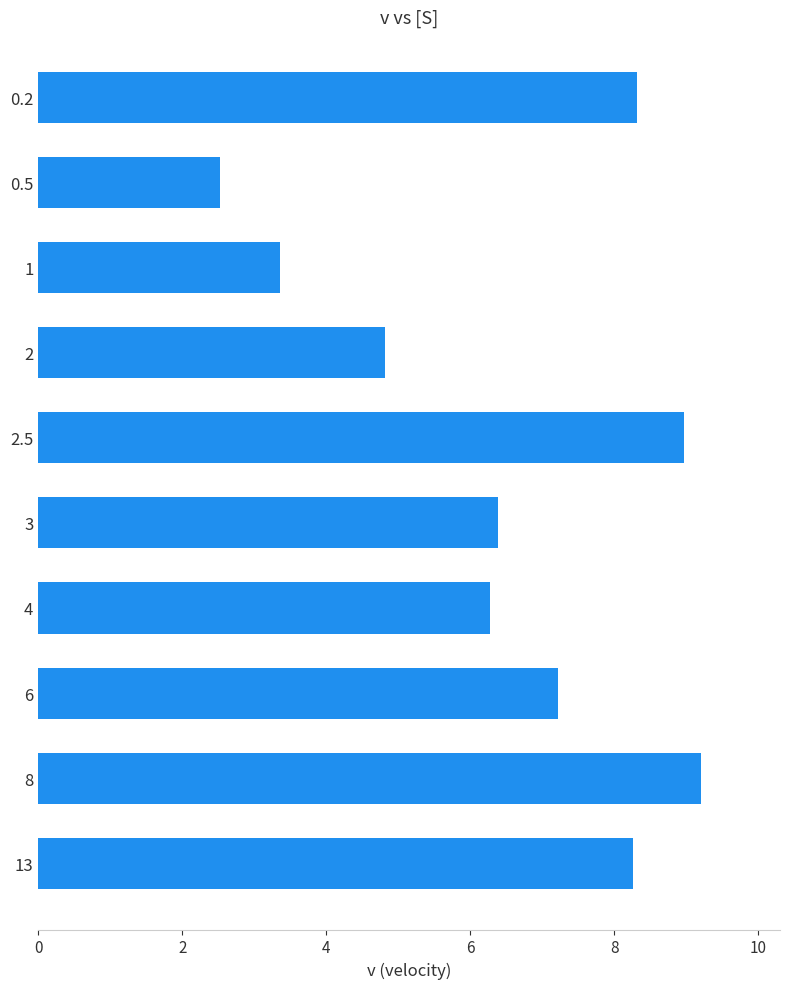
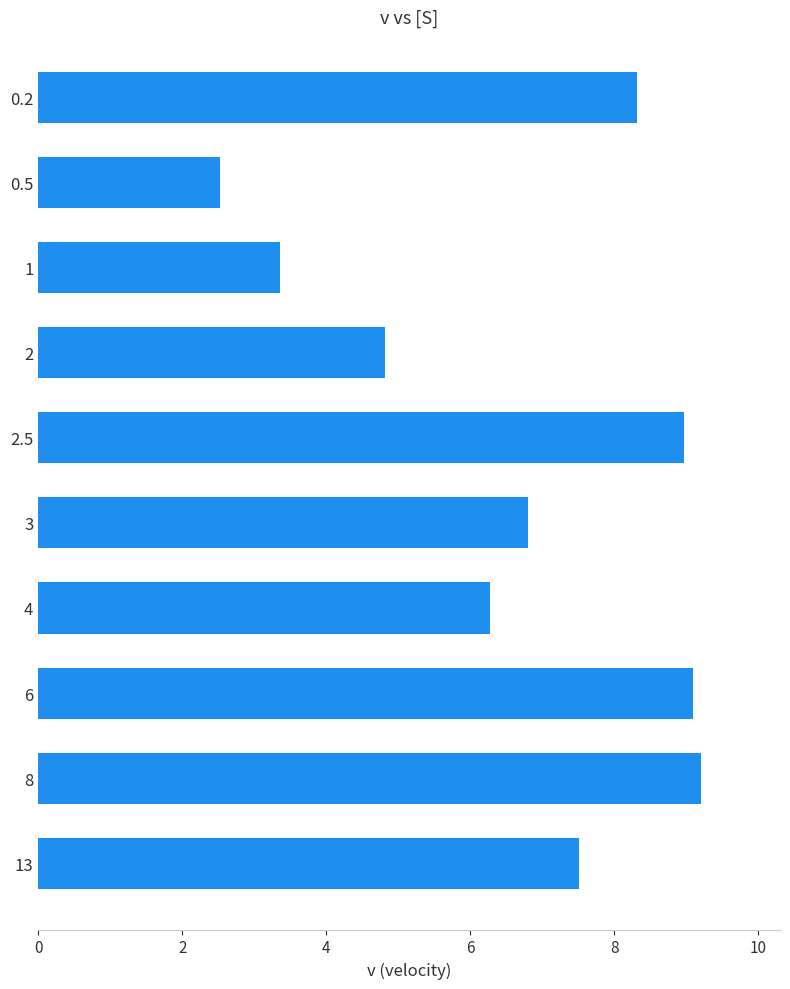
  {
    "0.2": 8.3,
    "0.5": 2.5,
    "1": 3.4,
    "2": 4.8,
    "2.5": 9.0,
-   "3": 6.4,
+   "3": 6.8,
    "4": 6.3,
-   "6": 7.2,
+   "6": 9.1,
    "8": 9.2,
-   "13": 8.3
+   "13": 7.5
  }
